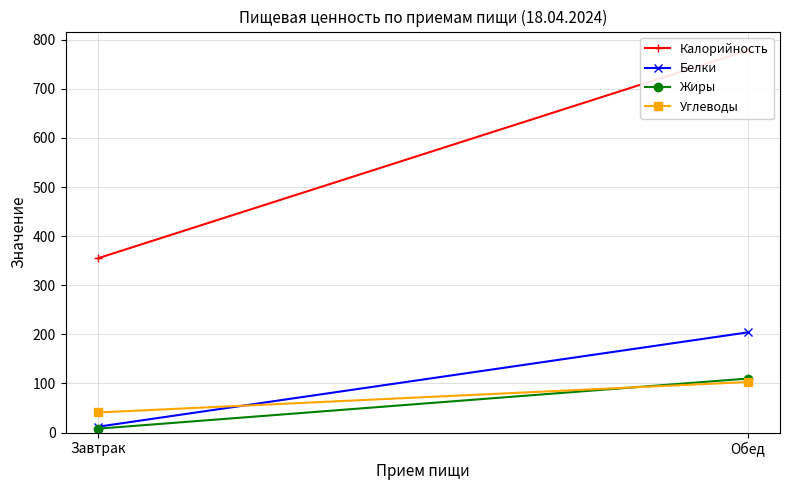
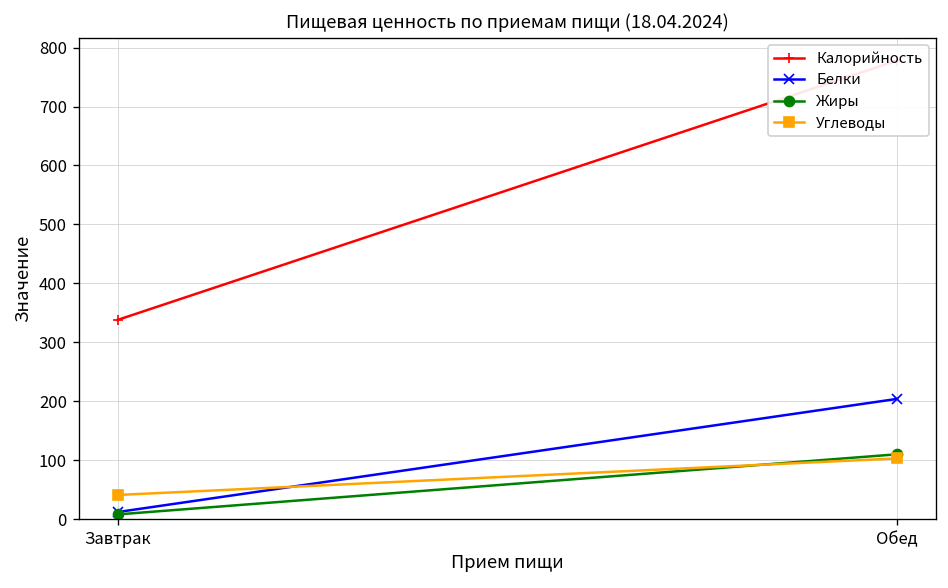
  {
    "Калорийность": {
-     "Завтрак": 360
+     "Завтрак": 340
    },
    "Белки": {
      "Обед": 200
    },
    "Жиры": {
      "Обед": 110
    },
    "Углеводы": {
      "Завтрак": 40,
      "Обед": 100
    }
  }
